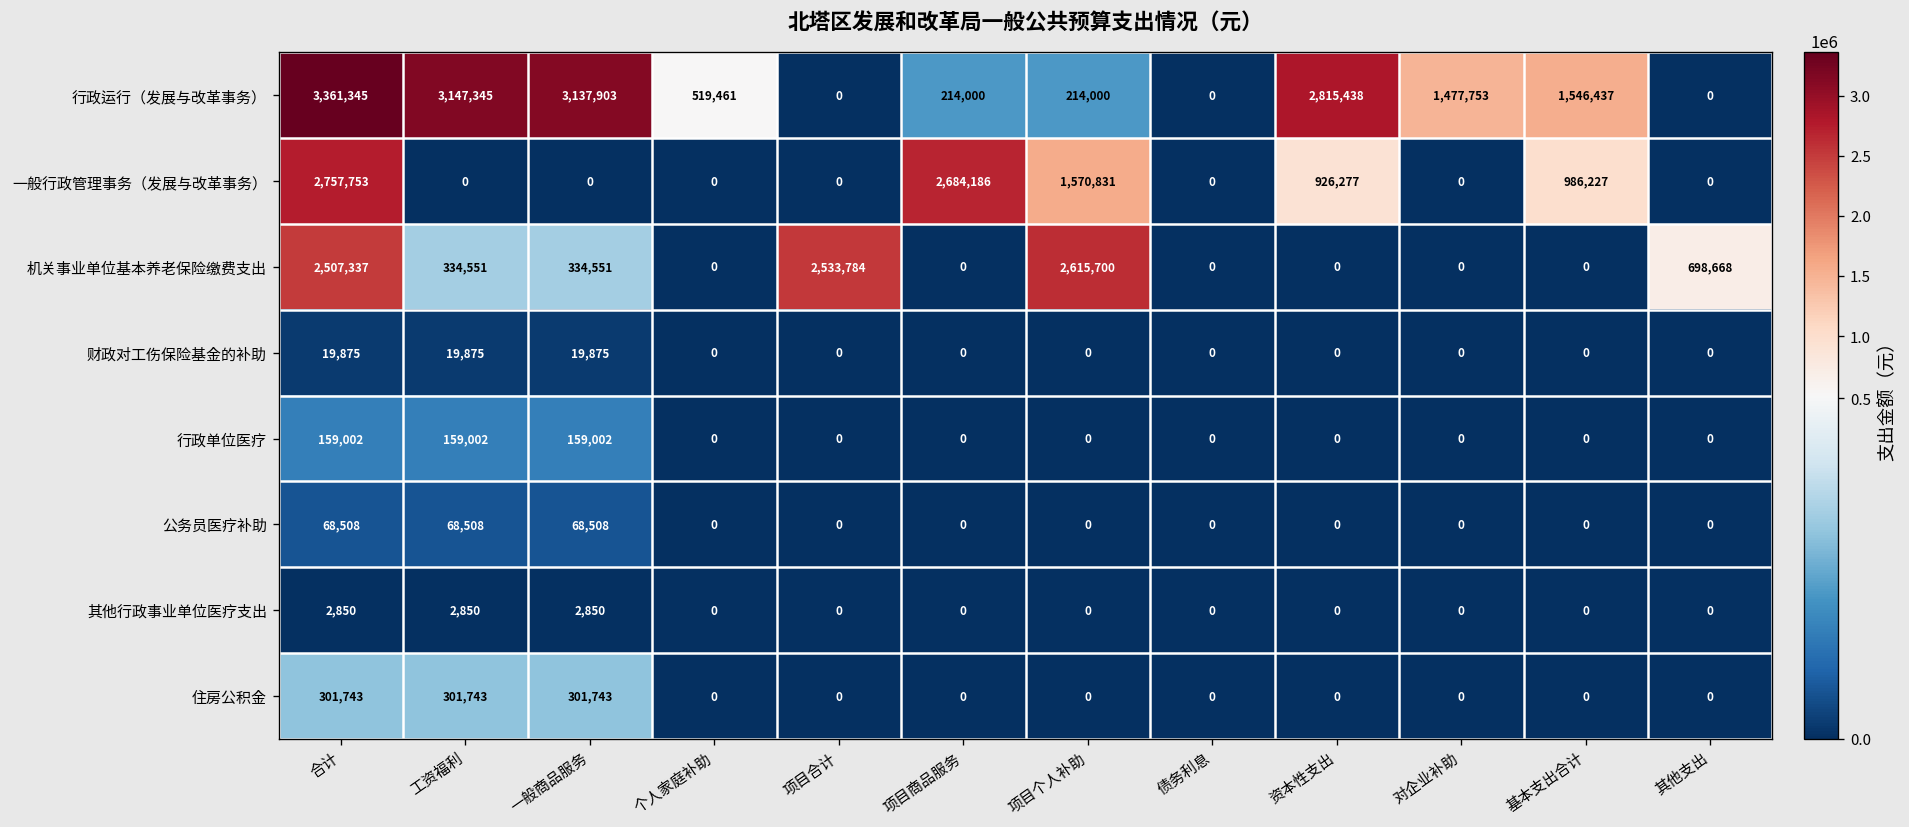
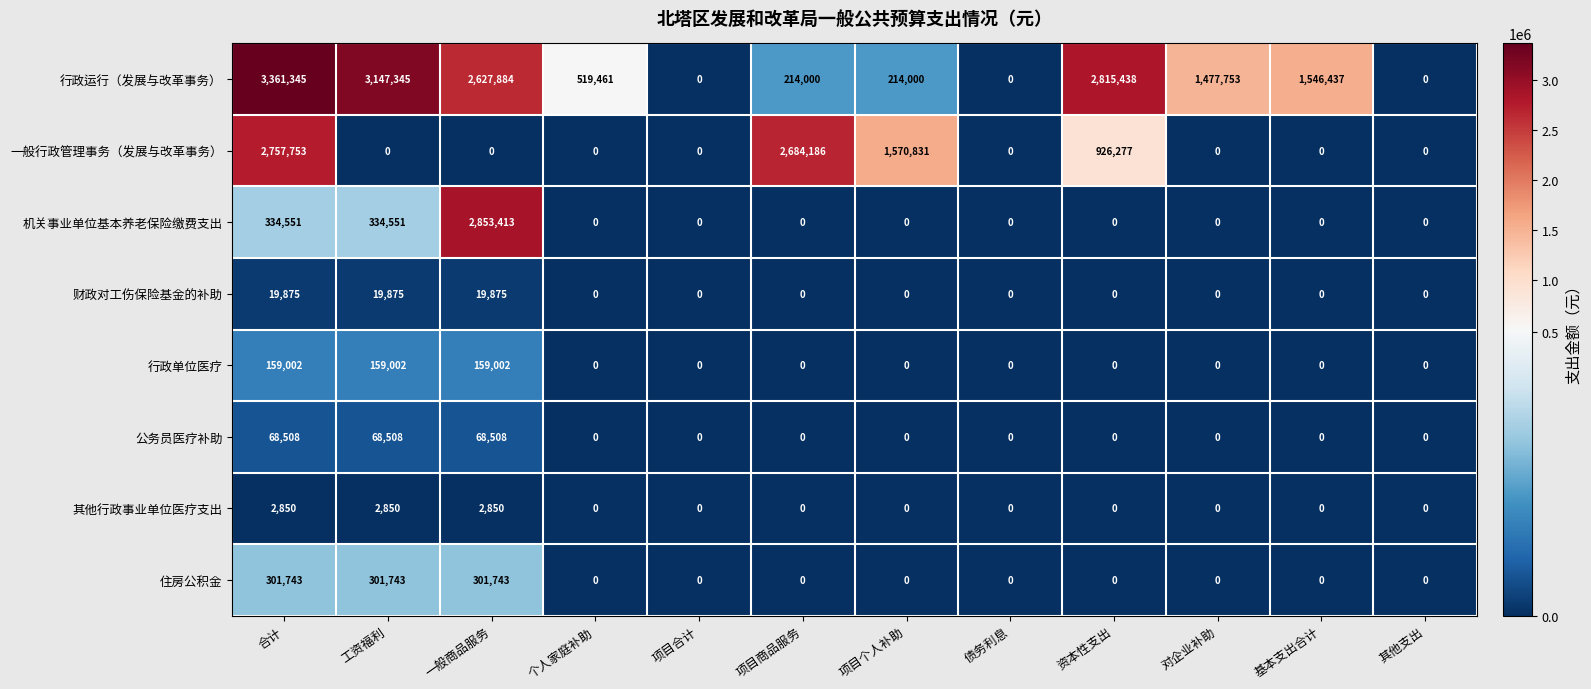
  {
    "行政运行（发展与改革事务）": {
      "合计": "3,361,345",
      "工资福利": "3,147,345",
-     "一般商品服务": "3,137,903",
+     "一般商品服务": "2,627,884",
      "个人家庭补助": "519,461",
      "项目合计": "0",
      "项目商品服务": "214,000",
      "项目个人补助": "214,000",
      "债务利息": "0",
      "资本性支出": "2,815,438",
      "对企业补助": "1,477,753",
      "基本支出合计": "1,546,437",
      "其他支出": "0"
    },
    "一般行政管理事务（发展与改革事务）": {
      "合计": "2,757,753",
      "工资福利": "0",
      "一般商品服务": "0",
      "个人家庭补助": "0",
      "项目合计": "0",
      "项目商品服务": "2,684,186",
      "项目个人补助": "1,570,831",
      "债务利息": "0",
      "资本性支出": "926,277",
      "对企业补助": "0",
-     "基本支出合计": "986,227",
+     "基本支出合计": "0",
      "其他支出": "0"
    },
    "机关事业单位基本养老保险缴费支出": {
-     "合计": "2,507,337",
+     "合计": "334,551",
      "工资福利": "334,551",
-     "一般商品服务": "334,551",
+     "一般商品服务": "2,853,413",
      "个人家庭补助": "0",
-     "项目合计": "2,533,784",
+     "项目合计": "0",
      "项目商品服务": "0",
-     "项目个人补助": "2,615,700",
+     "项目个人补助": "0",
      "债务利息": "0",
      "资本性支出": "0",
      "对企业补助": "0",
      "基本支出合计": "0",
-     "其他支出": "698,668"
+     "其他支出": "0"
    },
    "财政对工伤保险基金的补助": {
      "合计": "19,875",
      "工资福利": "19,875",
      "一般商品服务": "19,875",
      "个人家庭补助": "0",
      "项目合计": "0",
      "项目商品服务": "0",
      "项目个人补助": "0",
      "债务利息": "0",
      "资本性支出": "0",
      "对企业补助": "0",
      "基本支出合计": "0",
      "其他支出": "0"
    },
    "行政单位医疗": {
      "合计": "159,002",
      "工资福利": "159,002",
      "一般商品服务": "159,002",
      "个人家庭补助": "0",
      "项目合计": "0",
      "项目商品服务": "0",
      "项目个人补助": "0",
      "债务利息": "0",
      "资本性支出": "0",
      "对企业补助": "0",
      "基本支出合计": "0",
      "其他支出": "0"
    },
    "公务员医疗补助": {
      "合计": "68,508",
      "工资福利": "68,508",
      "一般商品服务": "68,508",
      "个人家庭补助": "0",
      "项目合计": "0",
      "项目商品服务": "0",
      "项目个人补助": "0",
      "债务利息": "0",
      "资本性支出": "0",
      "对企业补助": "0",
      "基本支出合计": "0",
      "其他支出": "0"
    },
    "其他行政事业单位医疗支出": {
      "合计": "2,850",
      "工资福利": "2,850",
      "一般商品服务": "2,850",
      "个人家庭补助": "0",
      "项目合计": "0",
      "项目商品服务": "0",
      "项目个人补助": "0",
      "债务利息": "0",
      "资本性支出": "0",
      "对企业补助": "0",
      "基本支出合计": "0",
      "其他支出": "0"
    },
    "住房公积金": {
      "合计": "301,743",
      "工资福利": "301,743",
      "一般商品服务": "301,743",
      "个人家庭补助": "0",
      "项目合计": "0",
      "项目商品服务": "0",
      "项目个人补助": "0",
      "债务利息": "0",
      "资本性支出": "0",
      "对企业补助": "0",
      "基本支出合计": "0",
      "其他支出": "0"
    }
  }
